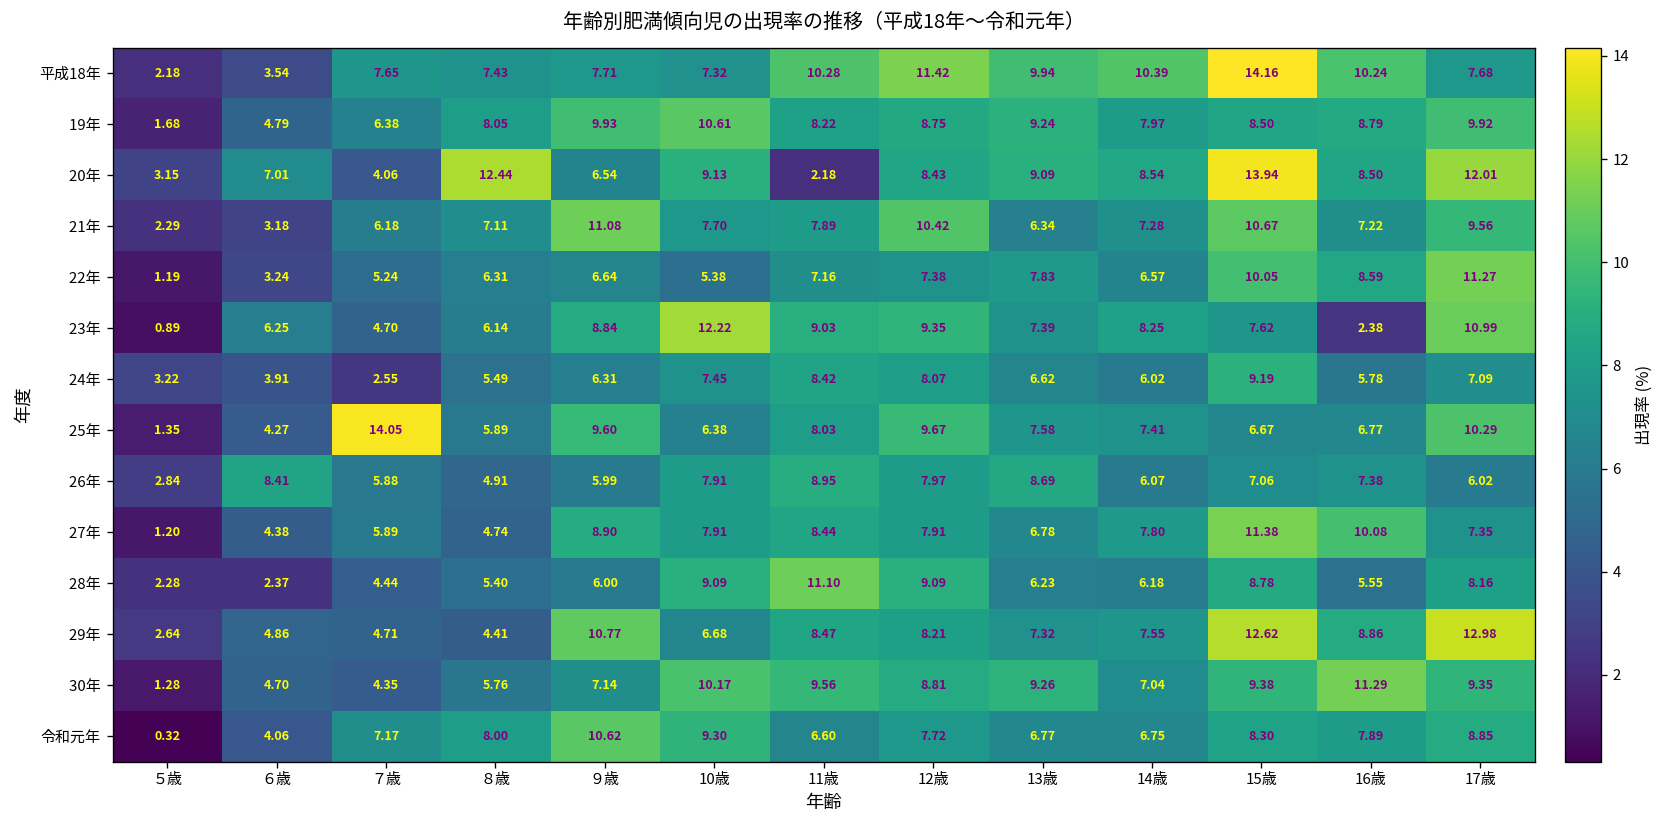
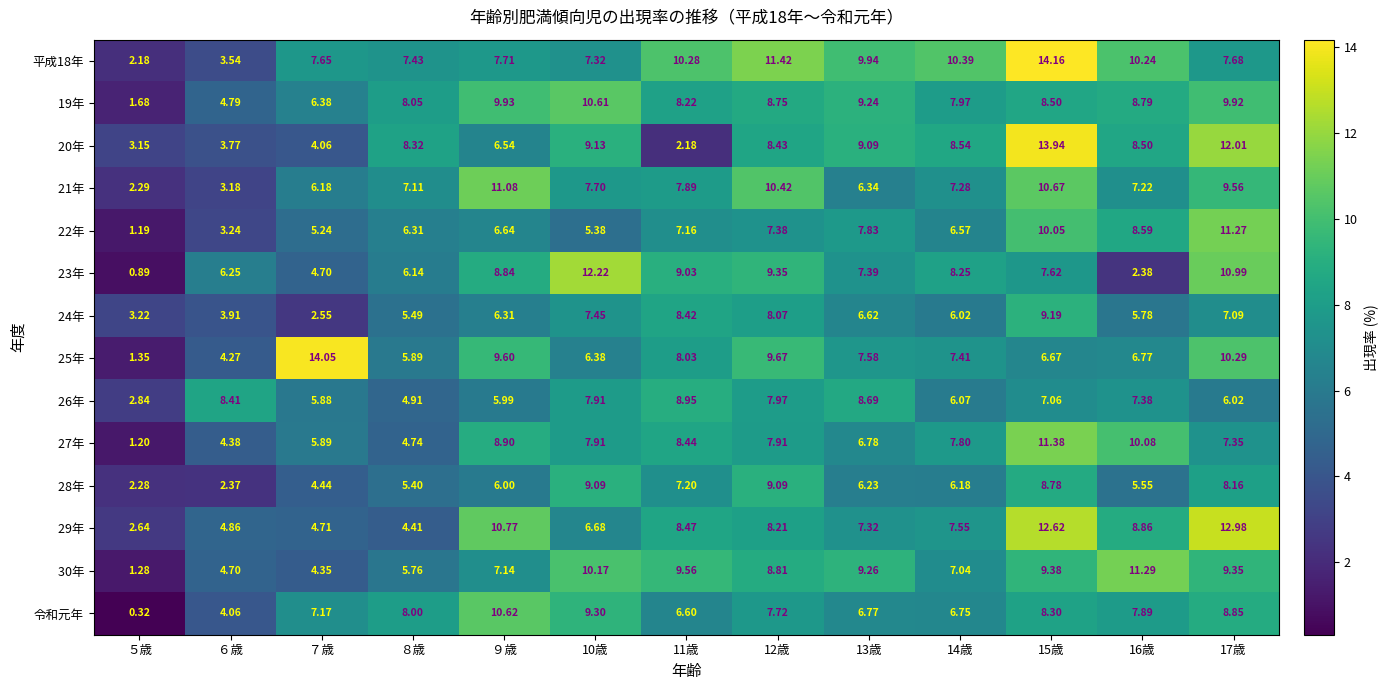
  {
    "平成18年": {
      "５歳": 2.18,
      "６歳": 3.54,
      "７歳": 7.65,
      "８歳": 7.43,
      "９歳": 7.71,
      "10歳": 7.32,
      "11歳": 10.28,
      "12歳": 11.42,
      "13歳": 9.94,
      "14歳": 10.39,
      "15歳": 14.16,
      "16歳": 10.24,
      "17歳": 7.68
    },
    "19年": {
      "５歳": 1.68,
      "６歳": 4.79,
      "７歳": 6.38,
      "８歳": 8.05,
      "９歳": 9.93,
      "10歳": 10.61,
      "11歳": 8.22,
      "12歳": 8.75,
      "13歳": 9.24,
      "14歳": 7.97,
      "15歳": 8.50,
      "16歳": 8.79,
      "17歳": 9.92
    },
    "20年": {
      "５歳": 3.15,
-     "６歳": 7.01,
+     "６歳": 3.77,
      "７歳": 4.06,
-     "８歳": 12.44,
+     "８歳": 8.32,
      "９歳": 6.54,
      "10歳": 9.13,
      "11歳": 2.18,
      "12歳": 8.43,
      "13歳": 9.09,
      "14歳": 8.54,
      "15歳": 13.94,
      "16歳": 8.50,
      "17歳": 12.01
    },
    "21年": {
      "５歳": 2.29,
      "６歳": 3.18,
      "７歳": 6.18,
      "８歳": 7.11,
      "９歳": 11.08,
      "10歳": 7.70,
      "11歳": 7.89,
      "12歳": 10.42,
      "13歳": 6.34,
      "14歳": 7.28,
      "15歳": 10.67,
      "16歳": 7.22,
      "17歳": 9.56
    },
    "22年": {
      "５歳": 1.19,
      "６歳": 3.24,
      "７歳": 5.24,
      "８歳": 6.31,
      "９歳": 6.64,
      "10歳": 5.38,
      "11歳": 7.16,
      "12歳": 7.38,
      "13歳": 7.83,
      "14歳": 6.57,
      "15歳": 10.05,
      "16歳": 8.59,
      "17歳": 11.27
    },
    "23年": {
      "５歳": 0.89,
      "６歳": 6.25,
      "７歳": 4.70,
      "８歳": 6.14,
      "９歳": 8.84,
      "10歳": 12.22,
      "11歳": 9.03,
      "12歳": 9.35,
      "13歳": 7.39,
      "14歳": 8.25,
      "15歳": 7.62,
      "16歳": 2.38,
      "17歳": 10.99
    },
    "24年": {
      "５歳": 3.22,
      "６歳": 3.91,
      "７歳": 2.55,
      "８歳": 5.49,
      "９歳": 6.31,
      "10歳": 7.45,
      "11歳": 8.42,
      "12歳": 8.07,
      "13歳": 6.62,
      "14歳": 6.02,
      "15歳": 9.19,
      "16歳": 5.78,
      "17歳": 7.09
    },
    "25年": {
      "５歳": 1.35,
      "６歳": 4.27,
      "７歳": 14.05,
      "８歳": 5.89,
      "９歳": 9.60,
      "10歳": 6.38,
      "11歳": 8.03,
      "12歳": 9.67,
      "13歳": 7.58,
      "14歳": 7.41,
      "15歳": 6.67,
      "16歳": 6.77,
      "17歳": 10.29
    },
    "26年": {
      "５歳": 2.84,
      "６歳": 8.41,
      "７歳": 5.88,
      "８歳": 4.91,
      "９歳": 5.99,
      "10歳": 7.91,
      "11歳": 8.95,
      "12歳": 7.97,
      "13歳": 8.69,
      "14歳": 6.07,
      "15歳": 7.06,
      "16歳": 7.38,
      "17歳": 6.02
    },
    "27年": {
      "５歳": 1.20,
      "６歳": 4.38,
      "７歳": 5.89,
      "８歳": 4.74,
      "９歳": 8.90,
      "10歳": 7.91,
      "11歳": 8.44,
      "12歳": 7.91,
      "13歳": 6.78,
      "14歳": 7.80,
      "15歳": 11.38,
      "16歳": 10.08,
      "17歳": 7.35
    },
    "28年": {
      "５歳": 2.28,
      "６歳": 2.37,
      "７歳": 4.44,
      "８歳": 5.40,
      "９歳": 6.00,
      "10歳": 9.09,
-     "11歳": 11.10,
+     "11歳": 7.20,
      "12歳": 9.09,
      "13歳": 6.23,
      "14歳": 6.18,
      "15歳": 8.78,
      "16歳": 5.55,
      "17歳": 8.16
    },
    "29年": {
      "５歳": 2.64,
      "６歳": 4.86,
      "７歳": 4.71,
      "８歳": 4.41,
      "９歳": 10.77,
      "10歳": 6.68,
      "11歳": 8.47,
      "12歳": 8.21,
      "13歳": 7.32,
      "14歳": 7.55,
      "15歳": 12.62,
      "16歳": 8.86,
      "17歳": 12.98
    },
    "30年": {
      "５歳": 1.28,
      "６歳": 4.70,
      "７歳": 4.35,
      "８歳": 5.76,
      "９歳": 7.14,
      "10歳": 10.17,
      "11歳": 9.56,
      "12歳": 8.81,
      "13歳": 9.26,
      "14歳": 7.04,
      "15歳": 9.38,
      "16歳": 11.29,
      "17歳": 9.35
    },
    "令和元年": {
      "５歳": 0.32,
      "６歳": 4.06,
      "７歳": 7.17,
      "８歳": 8.00,
      "９歳": 10.62,
      "10歳": 9.30,
      "11歳": 6.60,
      "12歳": 7.72,
      "13歳": 6.77,
      "14歳": 6.75,
      "15歳": 8.30,
      "16歳": 7.89,
      "17歳": 8.85
    }
  }
